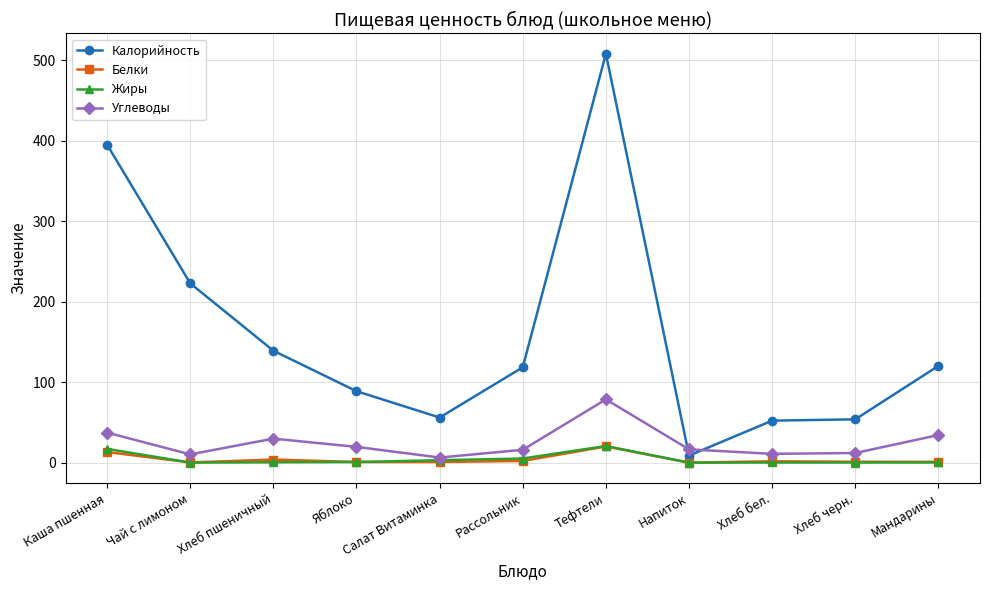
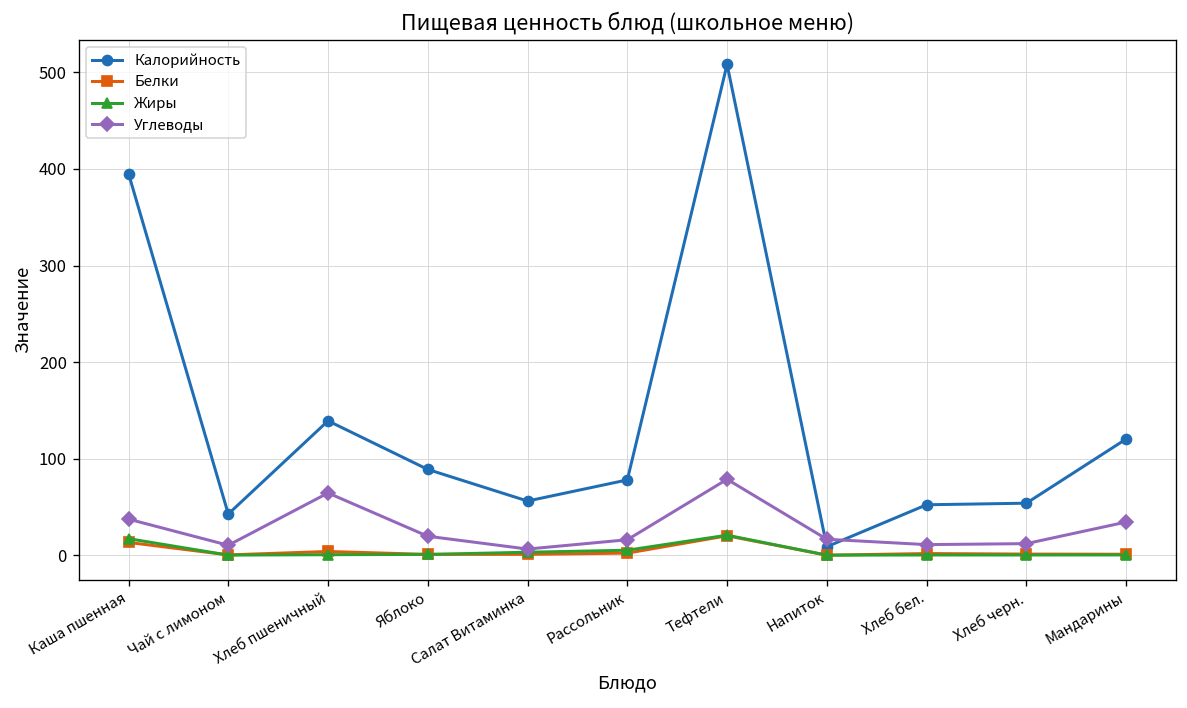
  {
    "Калорийность": {
      "Каша пшенная": 400,
-     "Чай с лимоном": 220,
+     "Чай с лимоном": 40,
      "Хлеб пшеничный": 140,
      "Яблоко": 90,
      "Салат Витаминка": 60,
-     "Рассольник": 120,
+     "Рассольник": 80,
      "Тефтели": 510,
      "Напиток": 10,
      "Хлеб бел.": 50,
      "Хлеб черн.": 50,
      "Мандарины": 120
    },
    "Белки": {
      "Каша пшенная": 10,
      "Хлеб пшеничный": 0
    },
    "Жиры": {
      "Каша пшенная": 20,
      "Хлеб пшеничный": 0
    },
    "Углеводы": {
      "Каша пшенная": 40,
      "Чай с лимоном": 10,
-     "Хлеб пшеничный": 30,
+     "Хлеб пшеничный": 60,
      "Яблоко": 20,
      "Салат Витаминка": 10,
      "Рассольник": 20,
      "Тефтели": 80,
      "Напиток": 20,
      "Хлеб бел.": 10,
      "Хлеб черн.": 10,
      "Мандарины": 30
    }
  }
